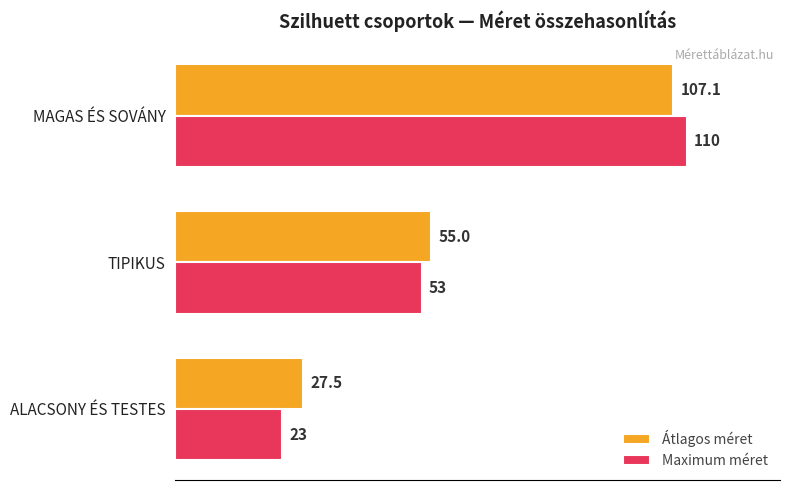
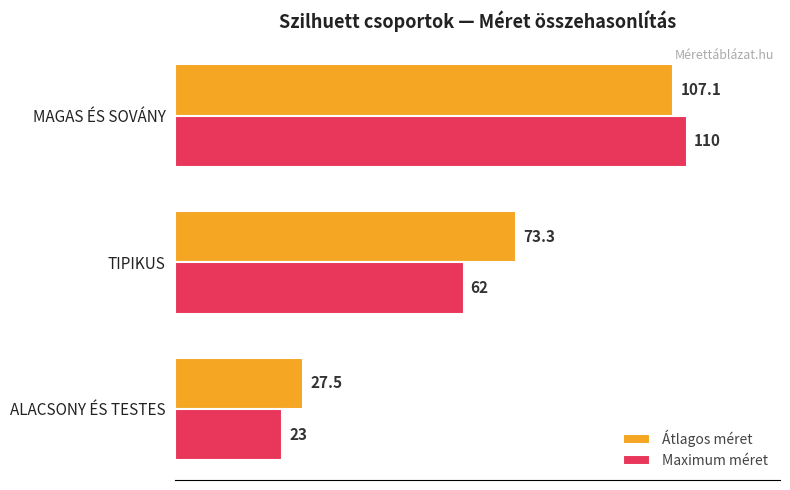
  {
    "Átlagos méret": {
      "MAGAS ÉS SOVÁNY": 107.1,
-     "TIPIKUS": 55.0,
+     "TIPIKUS": 73.3,
      "ALACSONY ÉS TESTES": 27.5
    },
    "Maximum méret": {
      "MAGAS ÉS SOVÁNY": 110,
-     "TIPIKUS": 53,
+     "TIPIKUS": 62,
      "ALACSONY ÉS TESTES": 23
    }
  }
